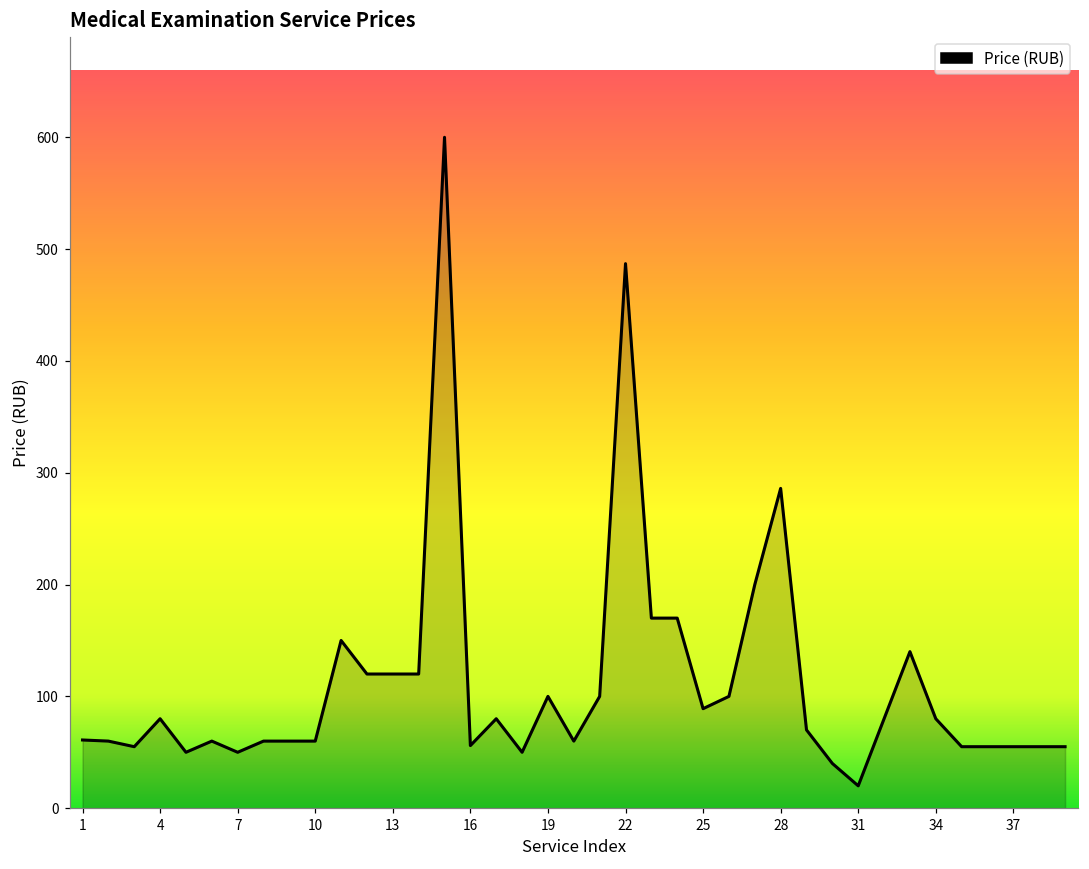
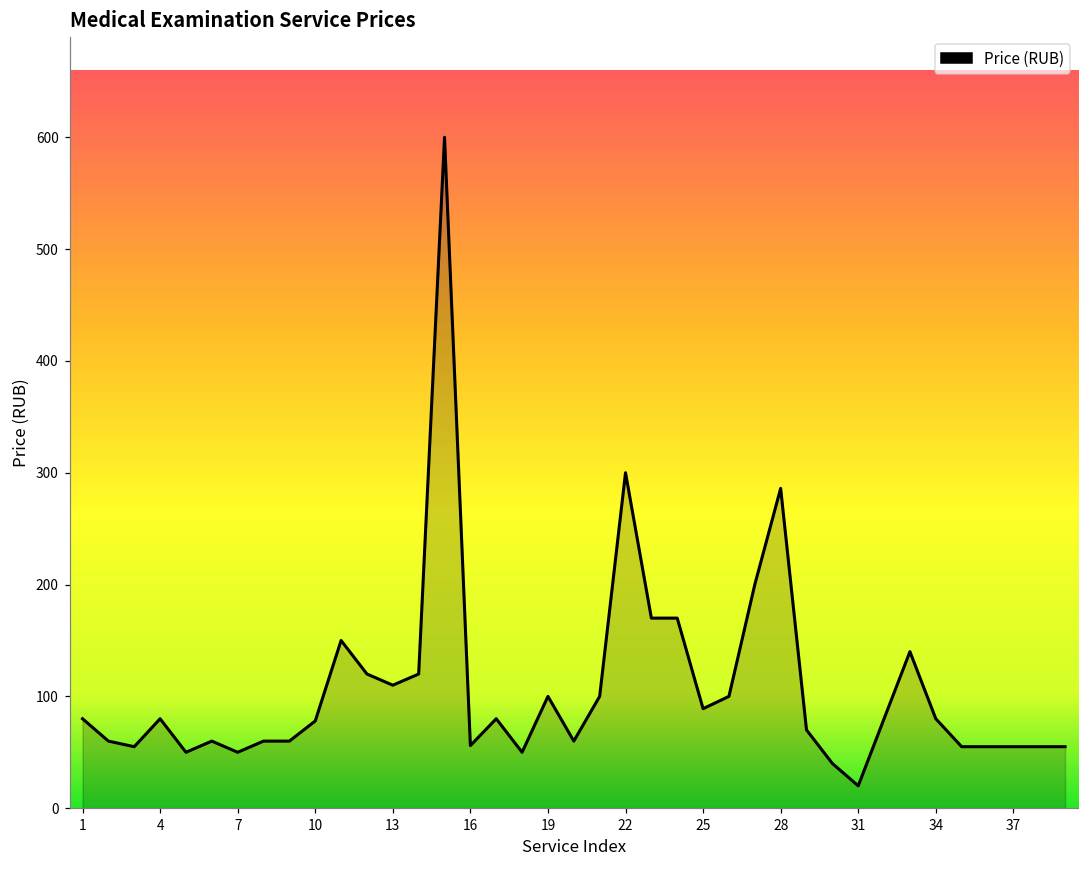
  {
-   "1": 61,
+   "1": 80,
    "4": 80,
    "7": 50,
-   "10": 60,
-   "13": 120,
+   "10": 78,
+   "13": 110,
    "16": 56,
    "19": 100,
-   "22": 487,
+   "22": 300,
    "25": 89,
    "28": 286,
    "31": 20,
    "34": 80,
    "37": 55
  }
